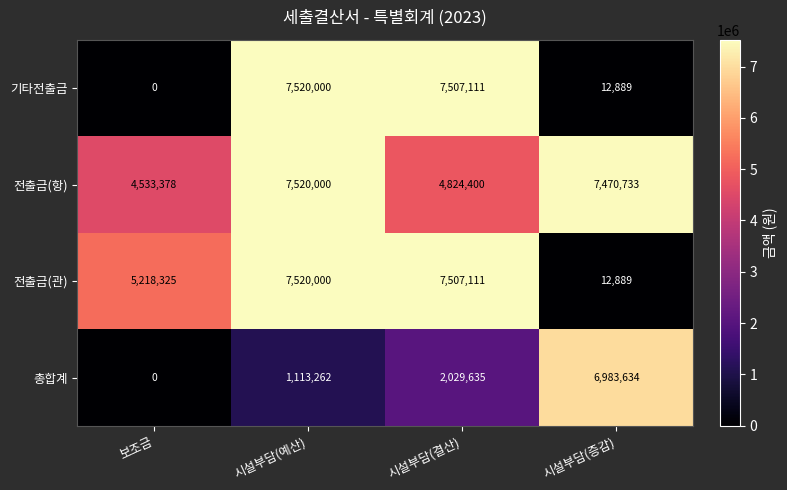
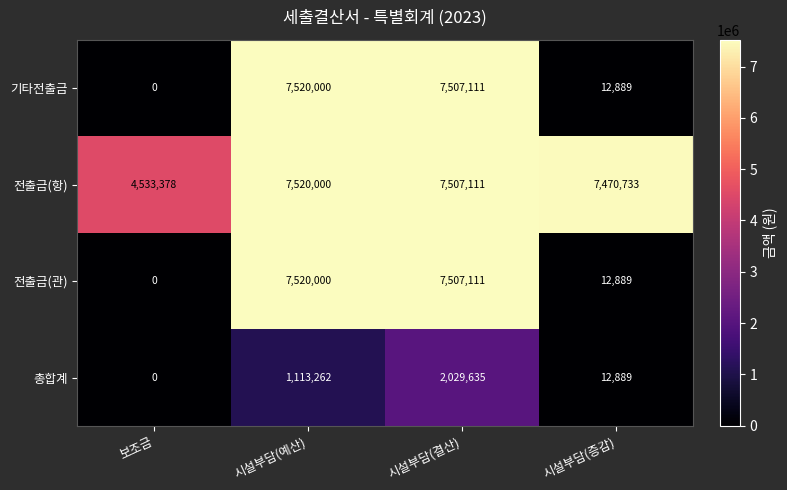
  {
    "기타전출금": {
      "보조금": "0",
      "시설부담(예산)": "7,520,000",
      "시설부담(결산)": "7,507,111",
      "시설부담(증감)": "12,889"
    },
    "전출금(항)": {
      "보조금": "4,533,378",
      "시설부담(예산)": "7,520,000",
-     "시설부담(결산)": "4,824,400",
+     "시설부담(결산)": "7,507,111",
      "시설부담(증감)": "7,470,733"
    },
    "전출금(관)": {
-     "보조금": "5,218,325",
+     "보조금": "0",
      "시설부담(예산)": "7,520,000",
      "시설부담(결산)": "7,507,111",
      "시설부담(증감)": "12,889"
    },
    "총합계": {
      "보조금": "0",
      "시설부담(예산)": "1,113,262",
      "시설부담(결산)": "2,029,635",
-     "시설부담(증감)": "6,983,634"
+     "시설부담(증감)": "12,889"
    }
  }
